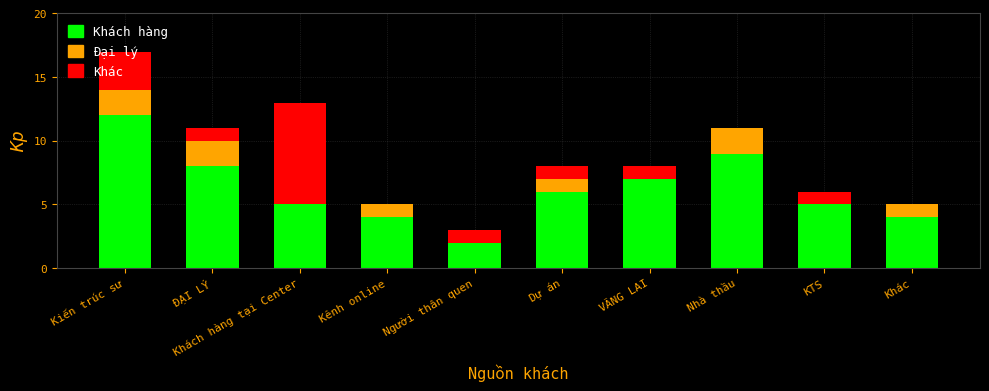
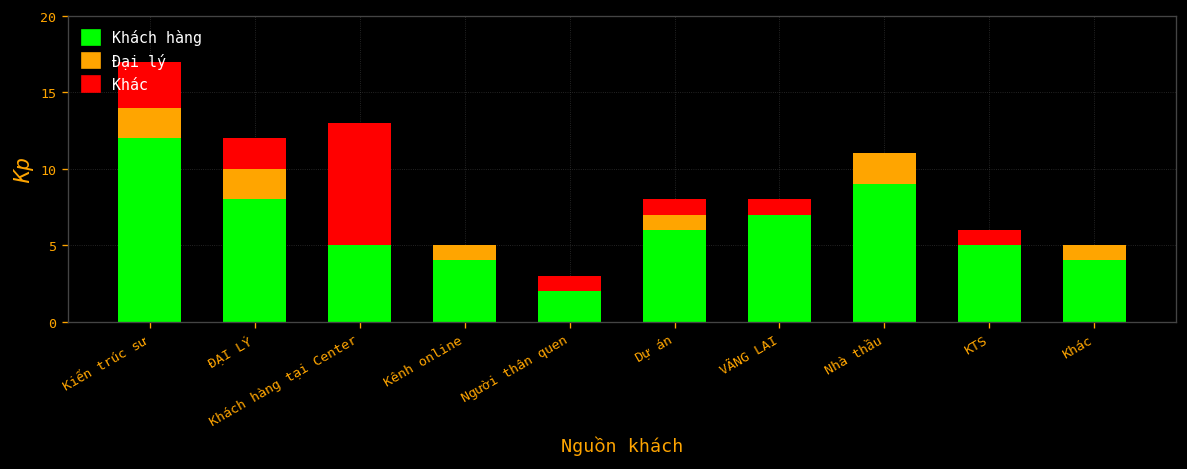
  {
    "Khách hàng": {
      "Kiến trúc sư": 12,
      "ĐẠI LÝ": 8,
      "Khách hàng tại Center": 5,
      "Kênh online": 4,
      "Người thân quen": 2,
      "Dự án": 6,
      "VÃNG LAI": 7,
      "Nhà thầu": 9,
      "KTS": 5,
      "Khác": 4
    },
    "Đại lý": {
      "Kiến trúc sư": 2,
      "ĐẠI LÝ": 2,
      "Khách hàng tại Center": 0,
      "Kênh online": 1,
      "Người thân quen": 0,
      "Dự án": 1,
      "VÃNG LAI": 0,
      "Nhà thầu": 2,
      "KTS": 0,
      "Khác": 1
    },
    "Khác": {
      "Kiến trúc sư": 3,
-     "ĐẠI LÝ": 1,
+     "ĐẠI LÝ": 2,
      "Khách hàng tại Center": 8,
      "Kênh online": 0,
      "Người thân quen": 1,
      "Dự án": 1,
      "VÃNG LAI": 1,
      "Nhà thầu": 0,
      "KTS": 1,
      "Khác": 0
    }
  }
